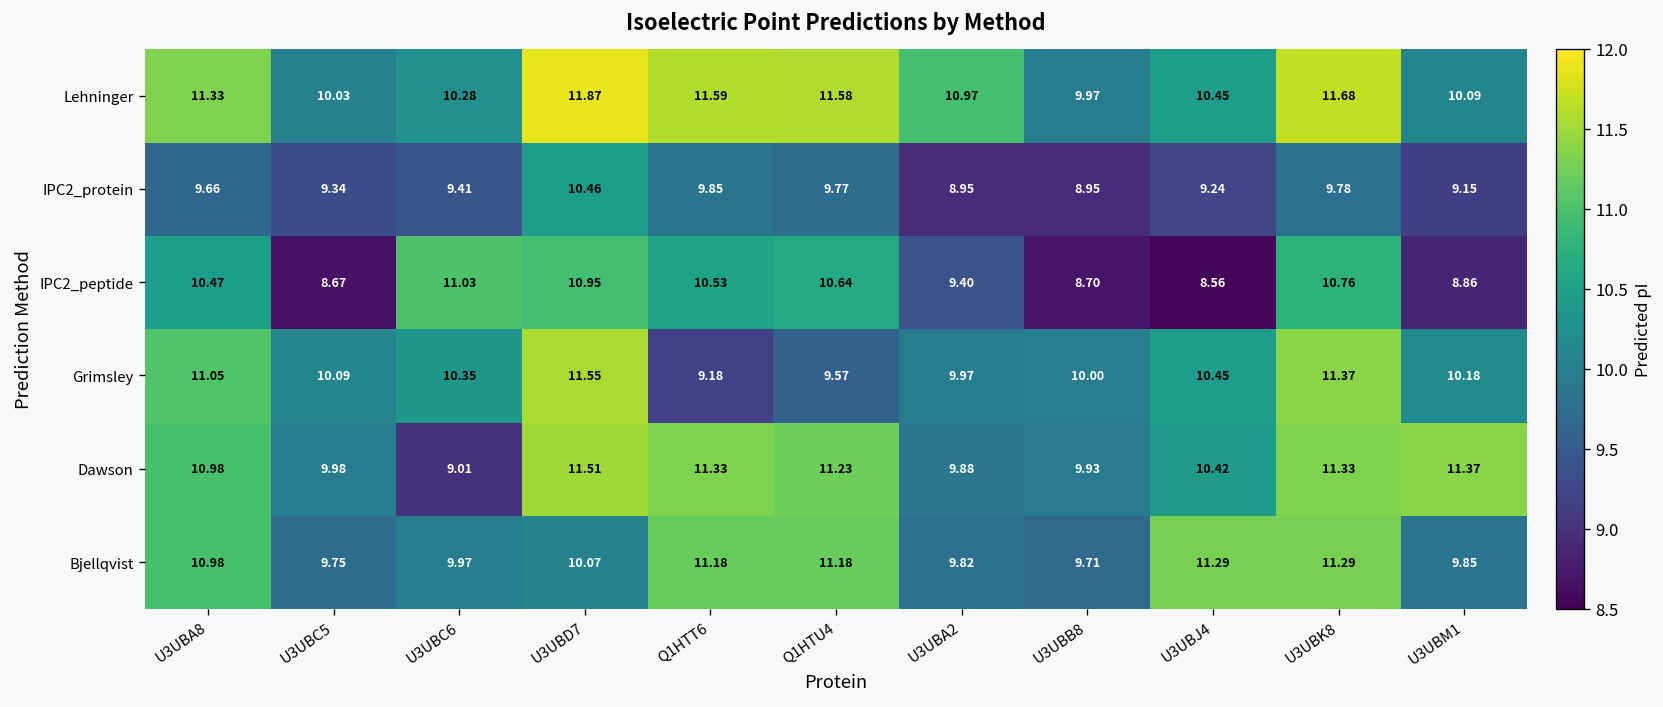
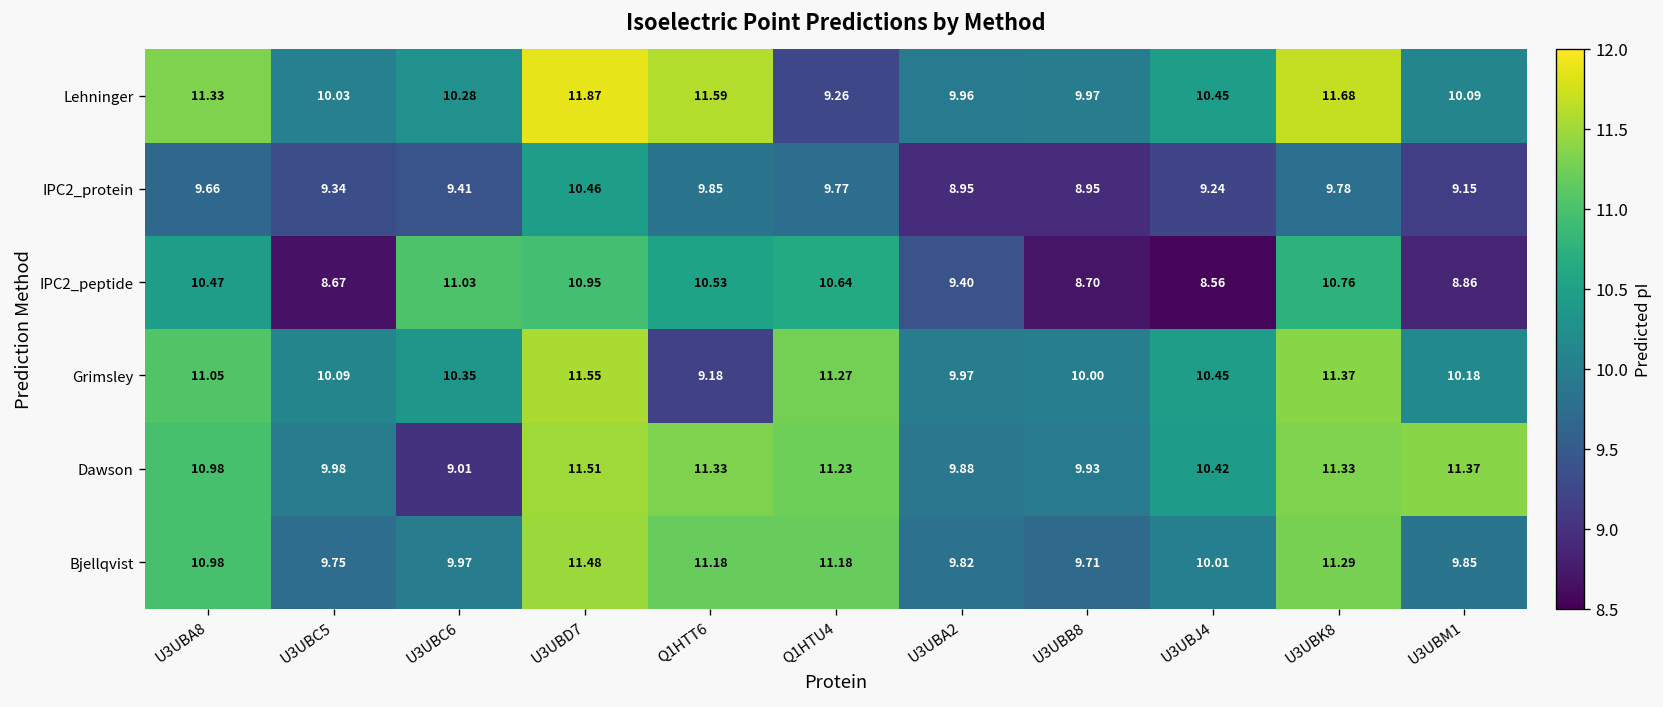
  {
    "Lehninger": {
      "U3UBA8": 11.33,
      "U3UBC5": 10.03,
      "U3UBC6": 10.28,
      "U3UBD7": 11.87,
      "Q1HTT6": 11.59,
-     "Q1HTU4": 11.58,
-     "U3UBA2": 10.97,
+     "Q1HTU4": 9.26,
+     "U3UBA2": 9.96,
      "U3UBB8": 9.97,
      "U3UBJ4": 10.45,
      "U3UBK8": 11.68,
      "U3UBM1": 10.09
    },
    "IPC2_protein": {
      "U3UBA8": 9.66,
      "U3UBC5": 9.34,
      "U3UBC6": 9.41,
      "U3UBD7": 10.46,
      "Q1HTT6": 9.85,
      "Q1HTU4": 9.77,
      "U3UBA2": 8.95,
      "U3UBB8": 8.95,
      "U3UBJ4": 9.24,
      "U3UBK8": 9.78,
      "U3UBM1": 9.15
    },
    "IPC2_peptide": {
      "U3UBA8": 10.47,
      "U3UBC5": 8.67,
      "U3UBC6": 11.03,
      "U3UBD7": 10.95,
      "Q1HTT6": 10.53,
      "Q1HTU4": 10.64,
      "U3UBA2": 9.40,
      "U3UBB8": 8.70,
      "U3UBJ4": 8.56,
      "U3UBK8": 10.76,
      "U3UBM1": 8.86
    },
    "Grimsley": {
      "U3UBA8": 11.05,
      "U3UBC5": 10.09,
      "U3UBC6": 10.35,
      "U3UBD7": 11.55,
      "Q1HTT6": 9.18,
-     "Q1HTU4": 9.57,
+     "Q1HTU4": 11.27,
      "U3UBA2": 9.97,
      "U3UBB8": 10.00,
      "U3UBJ4": 10.45,
      "U3UBK8": 11.37,
      "U3UBM1": 10.18
    },
    "Dawson": {
      "U3UBA8": 10.98,
      "U3UBC5": 9.98,
      "U3UBC6": 9.01,
      "U3UBD7": 11.51,
      "Q1HTT6": 11.33,
      "Q1HTU4": 11.23,
      "U3UBA2": 9.88,
      "U3UBB8": 9.93,
      "U3UBJ4": 10.42,
      "U3UBK8": 11.33,
      "U3UBM1": 11.37
    },
    "Bjellqvist": {
      "U3UBA8": 10.98,
      "U3UBC5": 9.75,
      "U3UBC6": 9.97,
-     "U3UBD7": 10.07,
+     "U3UBD7": 11.48,
      "Q1HTT6": 11.18,
      "Q1HTU4": 11.18,
      "U3UBA2": 9.82,
      "U3UBB8": 9.71,
-     "U3UBJ4": 11.29,
+     "U3UBJ4": 10.01,
      "U3UBK8": 11.29,
      "U3UBM1": 9.85
    }
  }
